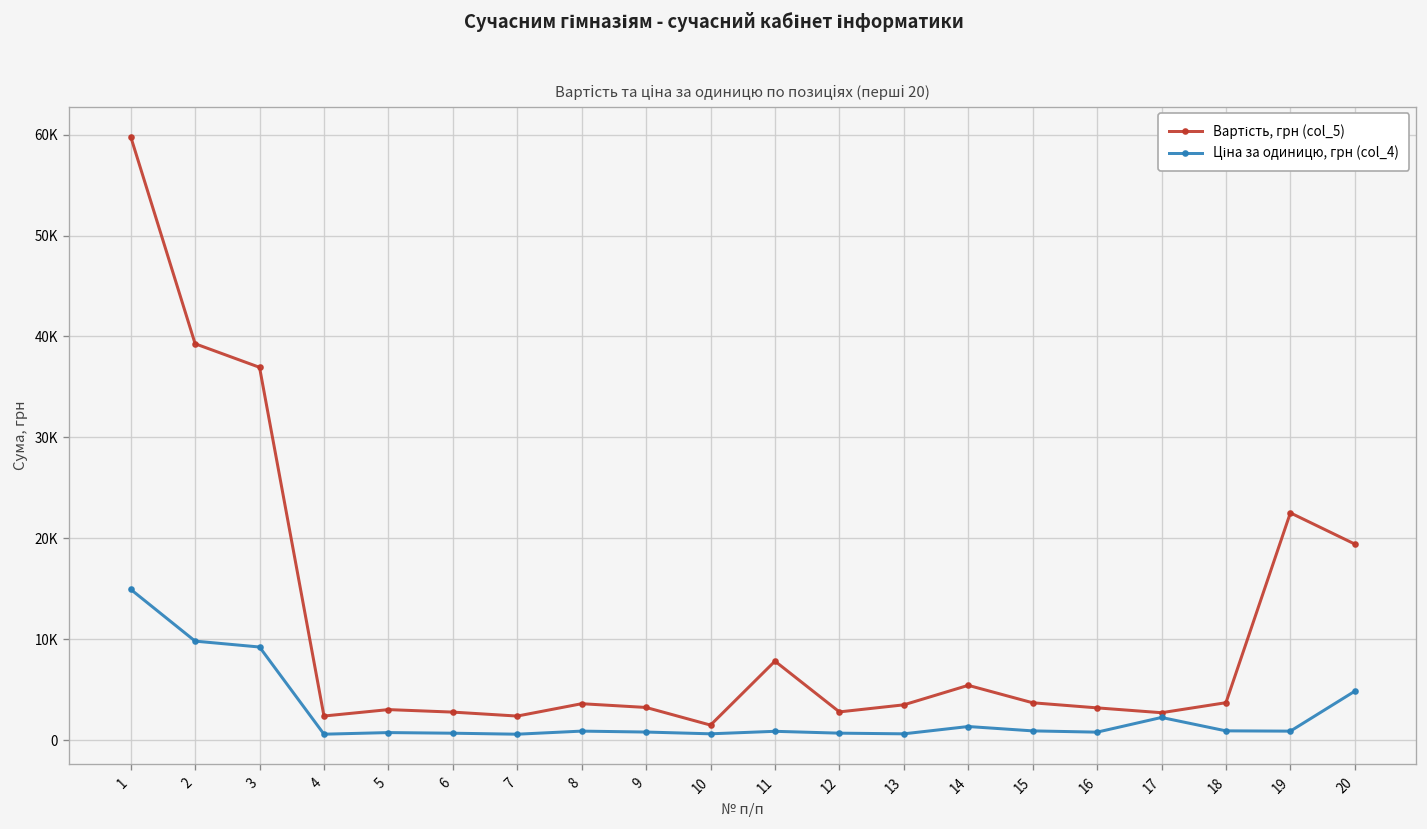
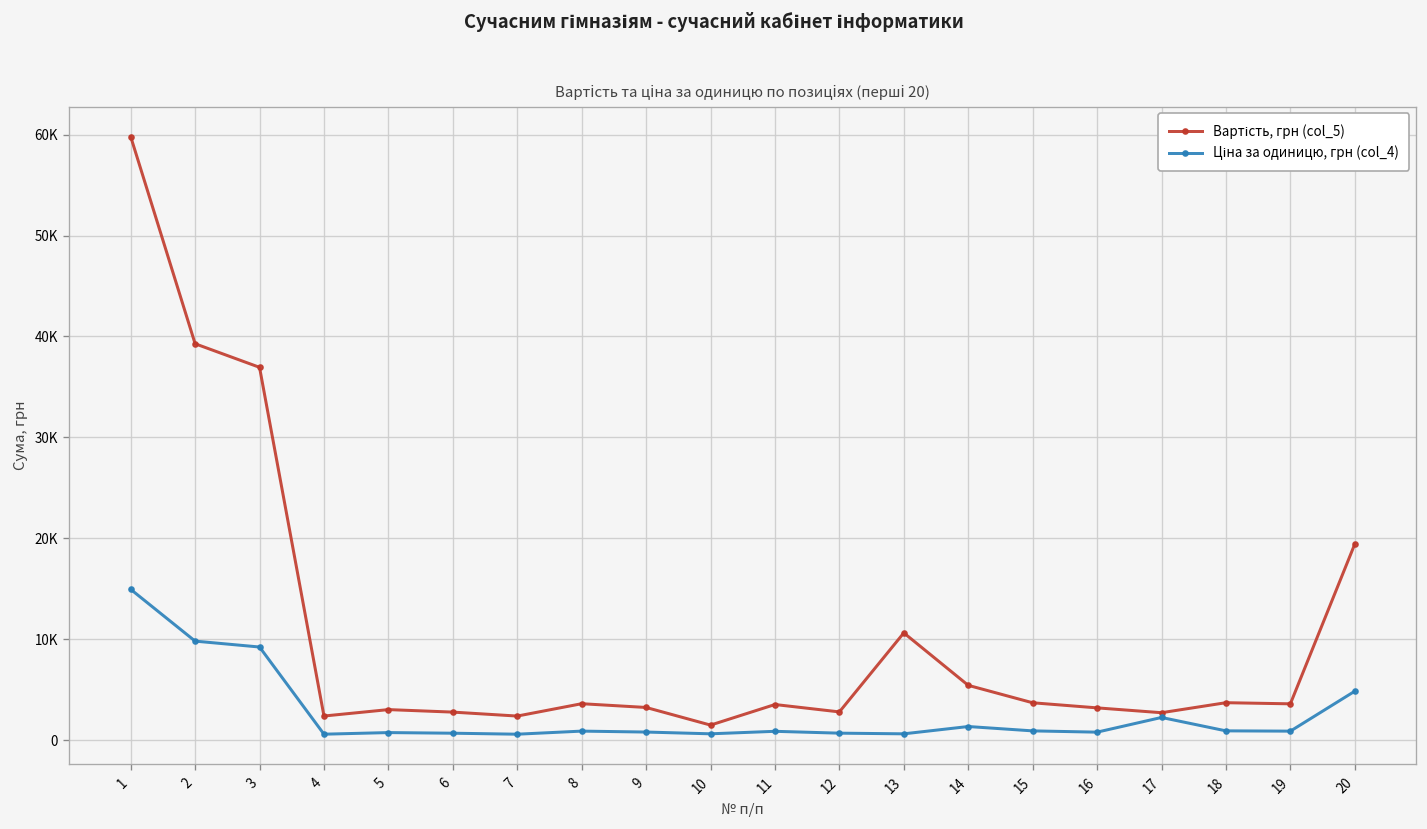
  {
    "Вартість, грн (col_5)": {
      "1": 60000,
      "2": 39000,
      "3": 37000,
      "4": 2000,
      "5": 3000,
      "6": 3000,
      "7": 2000,
      "8": 4000,
      "9": 3000,
      "10": 2000,
-     "11": 8000,
+     "11": 4000,
      "12": 3000,
-     "13": 4000,
+     "13": 11000,
      "14": 5000,
      "15": 4000,
      "16": 3000,
      "17": 3000,
      "18": 4000,
-     "19": 23000,
+     "19": 4000,
      "20": 19000
    },
    "Ціна за одиницю, грн (col_4)": {
      "1": 15000,
      "2": 10000,
      "3": 9000,
      "4": 1000,
      "5": 1000,
      "6": 1000,
      "7": 1000,
      "8": 1000,
      "9": 1000,
      "10": 1000,
      "11": 1000,
      "12": 1000,
      "13": 1000,
      "14": 1000,
      "15": 1000,
      "16": 1000,
      "17": 2000,
      "18": 1000,
      "19": 1000,
      "20": 5000
    }
  }
